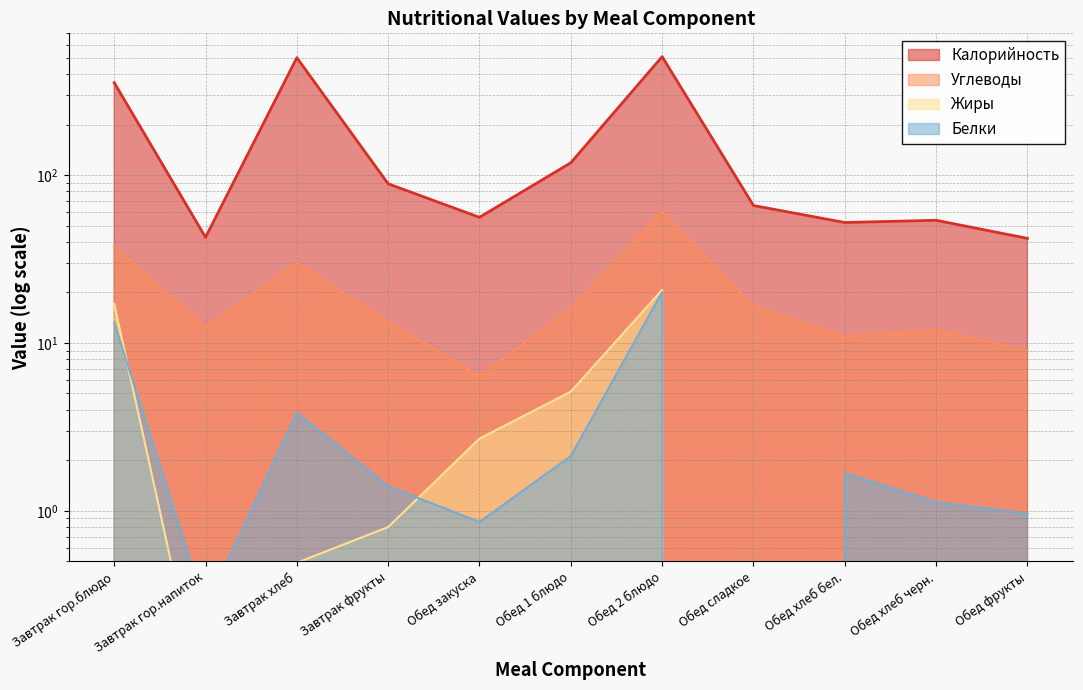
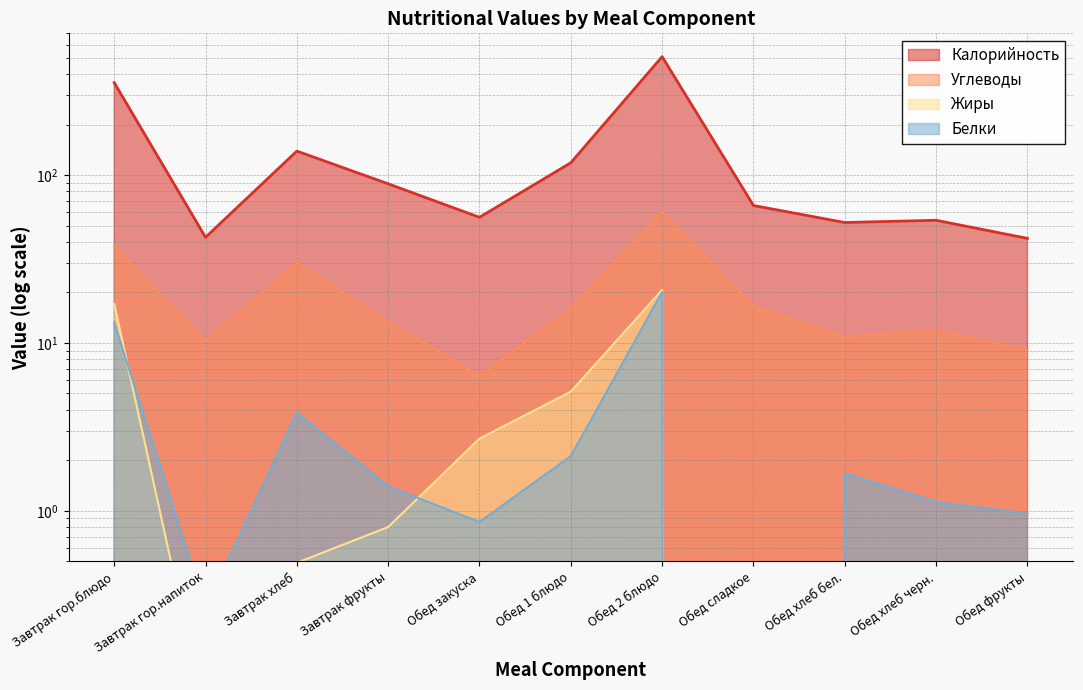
  {
    "Калорийность": {
      "Завтрак гор.блюдо": 360,
      "Завтрак гор.напиток": 43,
-     "Завтрак хлеб": 500,
+     "Завтрак хлеб": 140,
      "Завтрак фрукты": 90,
      "Обед закуска": 56,
      "Обед 1 блюдо": 120,
      "Обед 2 блюдо": 510,
      "Обед сладкое": 66,
      "Обед хлеб бел.": 52,
      "Обед хлеб черн.": 54,
      "Обед фрукты": 42
    },
    "Углеводы": {
      "Завтрак гор.блюдо": 37,
-     "Завтрак гор.напиток": 12,
+     "Завтрак гор.напиток": 10,
      "Завтрак хлеб": 30,
      "Завтрак фрукты": 13,
      "Обед закуска": 6.3,
      "Обед 1 блюдо": 16,
      "Обед 2 блюдо": 60,
      "Обед сладкое": 16,
      "Обед хлеб бел.": 11,
      "Обед хлеб черн.": 12,
      "Обед фрукты": 9
    },
    "Жиры": {
      "Завтрак гор.блюдо": 17,
      "Завтрак хлеб": 0.49,
      "Завтрак фрукты": 0.8,
      "Обед закуска": 2.7,
      "Обед 1 блюдо": 5
    },
    "Белки": {
      "Завтрак гор.блюдо": 13,
      "Завтрак хлеб": 3.8,
      "Завтрак фрукты": 1.4,
      "Обед закуска": 0.9,
      "Обед 1 блюдо": 2.1,
      "Обед хлеб бел.": 1.7,
      "Обед хлеб черн.": 1.1,
      "Обед фрукты": 1.0
    }
  }
